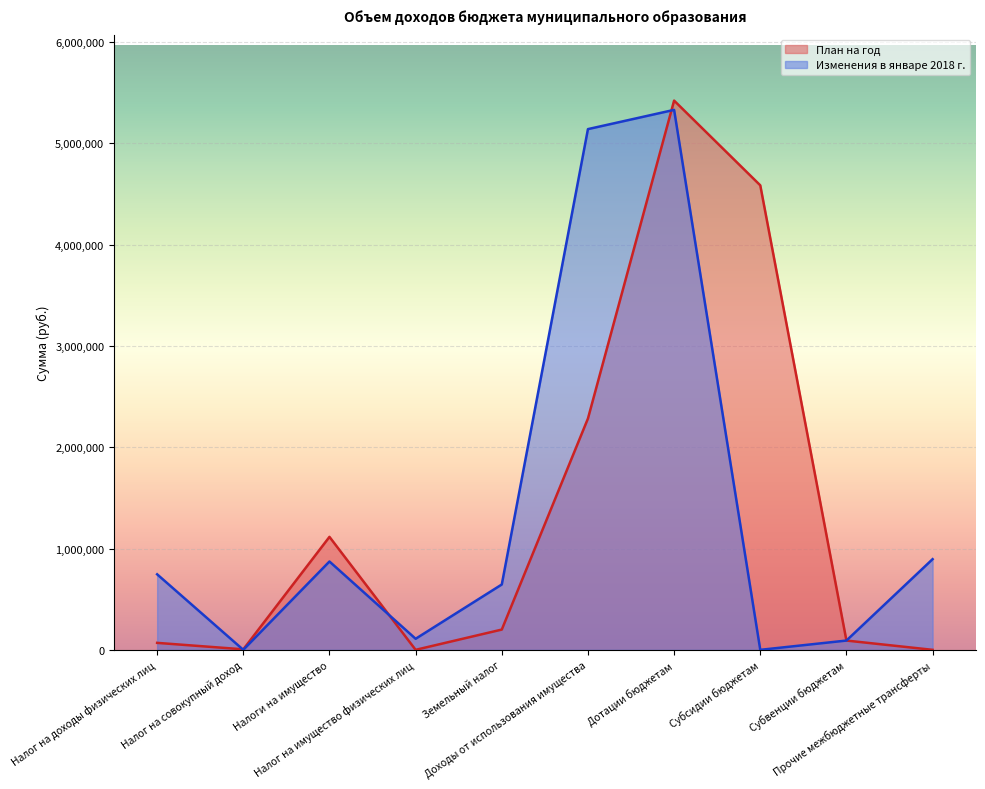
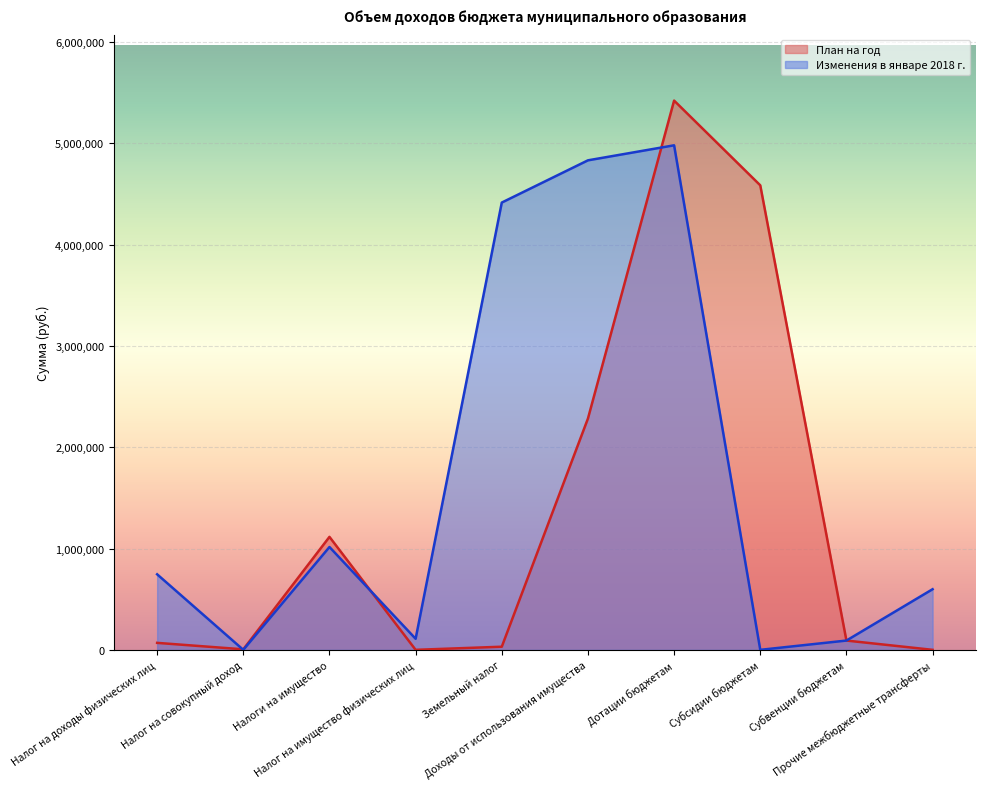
  {
    "План на год": {
      "Налог на доходы физических лиц": "70,000",
      "Налоги на имущество": "1,120,000",
      "Налог на имущество физических лиц": "0",
-     "Земельный налог": "200,000",
+     "Земельный налог": "30,000",
      "Доходы от использования имущества": "2,280,000",
      "Дотации бюджетам": "5,420,000",
      "Субсидии бюджетам": "4,590,000",
      "Прочие межбюджетные трансферты": "0"
    },
    "Изменения в январе 2018 г.": {
      "Налог на доходы физических лиц": "750,000",
-     "Налоги на имущество": "870,000",
+     "Налоги на имущество": "1,020,000",
      "Налог на имущество физических лиц": "110,000",
-     "Земельный налог": "650,000",
-     "Доходы от использования имущества": "5,140,000",
-     "Дотации бюджетам": "5,330,000",
+     "Земельный налог": "4,420,000",
+     "Доходы от использования имущества": "4,830,000",
+     "Дотации бюджетам": "4,980,000",
      "Субсидии бюджетам": "0",
-     "Прочие межбюджетные трансферты": "900,000"
+     "Прочие межбюджетные трансферты": "600,000"
    }
  }
